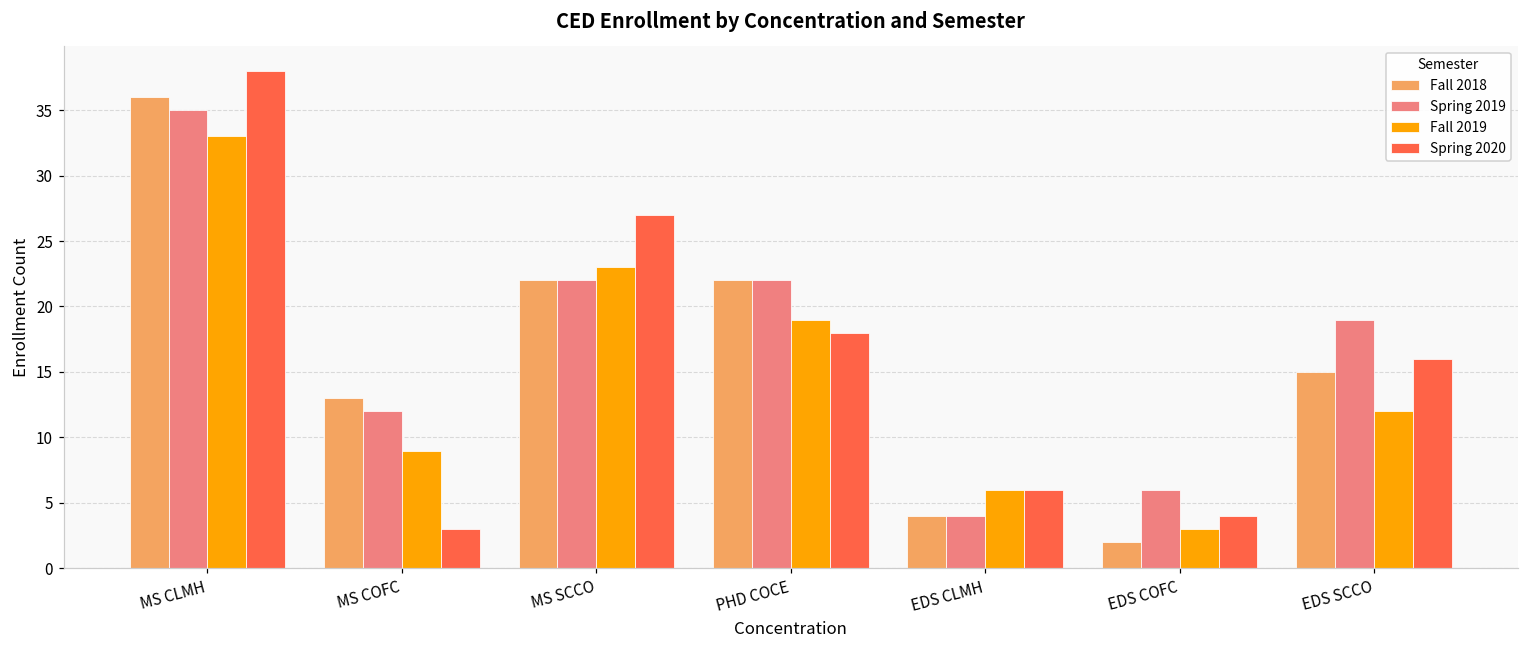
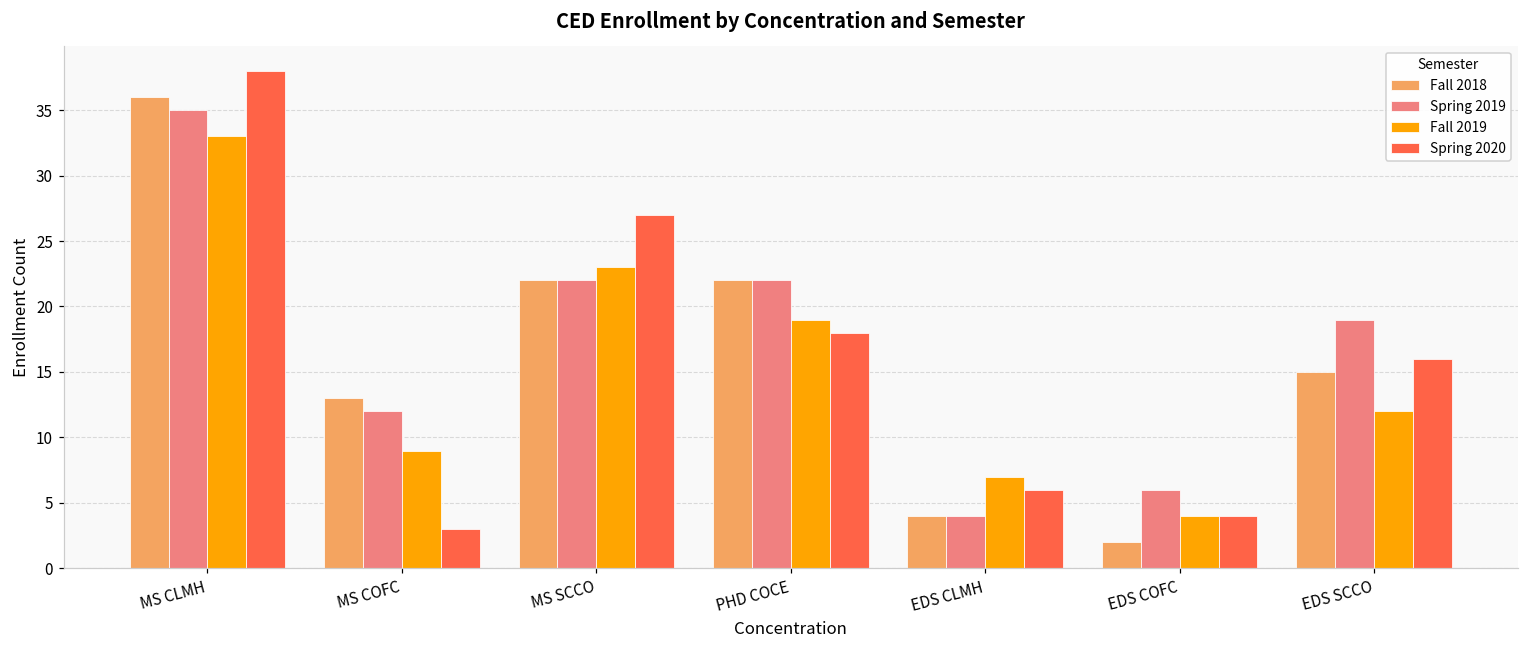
  {
    "Fall 2019": {
      "MS CLMH": 33,
      "MS COFC": 9,
      "MS SCCO": 23,
      "PHD COCE": 19,
-     "EDS CLMH": 6,
-     "EDS COFC": 3,
+     "EDS CLMH": 7,
+     "EDS COFC": 4,
      "EDS SCCO": 12
    },
    "Spring 2020": {
      "MS CLMH": 38,
      "MS COFC": 3,
      "MS SCCO": 27,
      "PHD COCE": 18,
      "EDS CLMH": 6,
      "EDS COFC": 4,
      "EDS SCCO": 16
    }
  }
